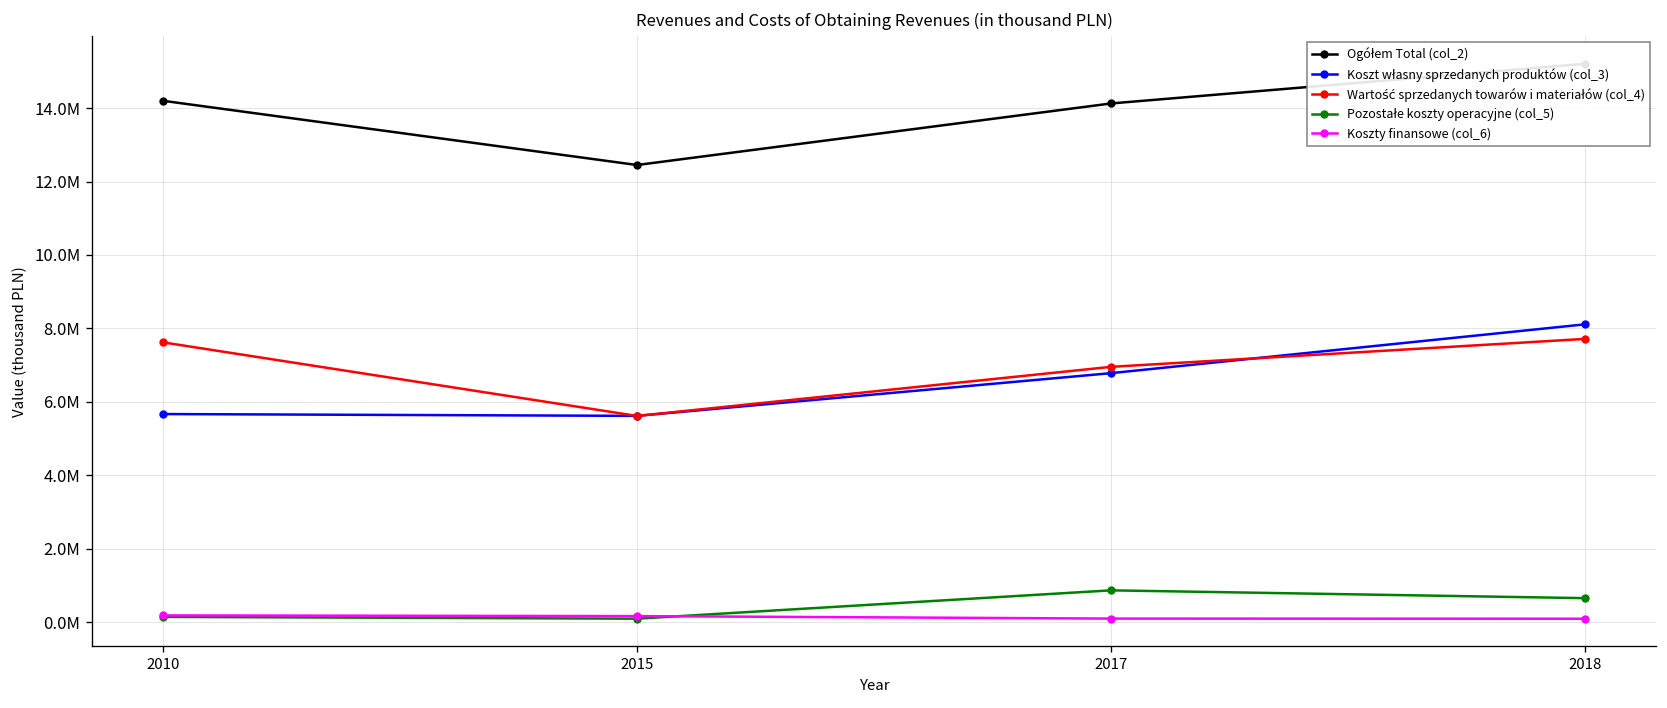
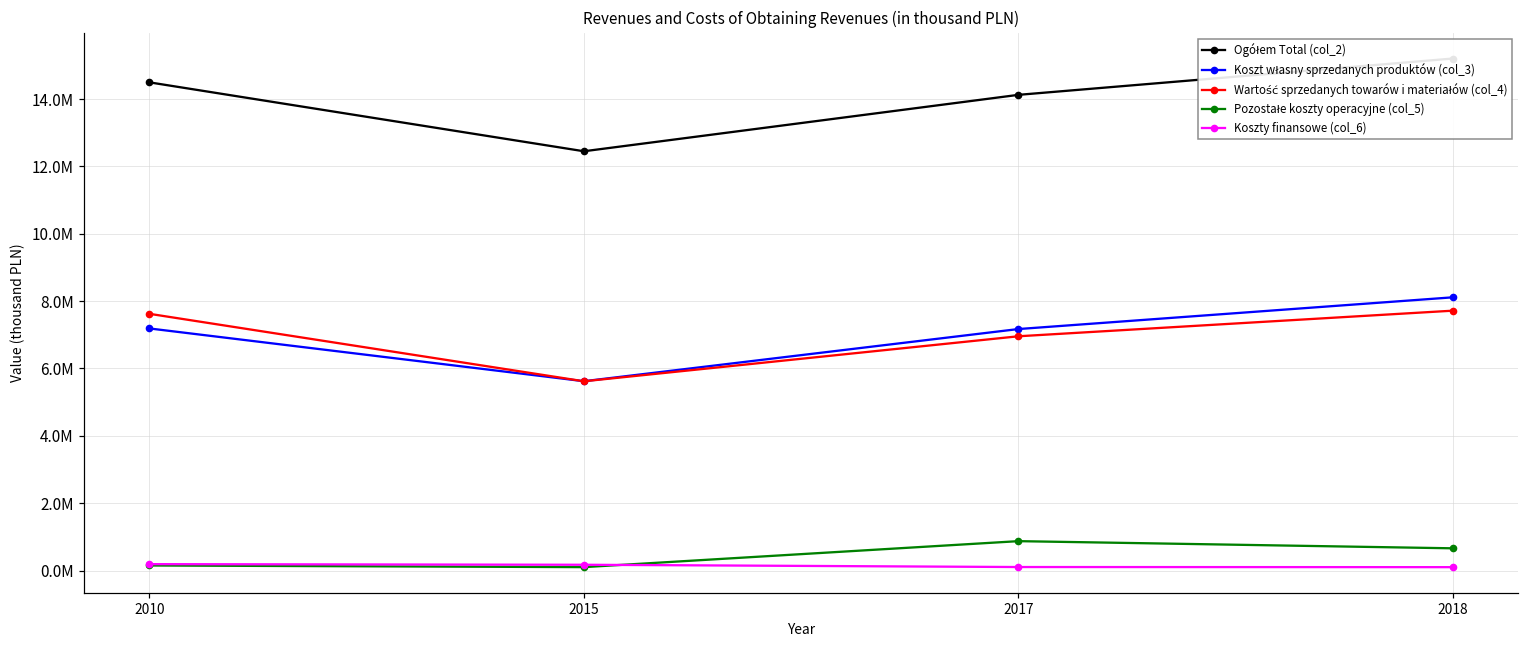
  {
    "Ogółem Total (col_2)": {
-     "2010": 14200000,
+     "2010": 14500000,
      "2015": 12400000,
      "2017": 14100000
    },
    "Koszt własny sprzedanych produktów (col_3)": {
-     "2010": 5700000,
-     "2017": 6800000,
+     "2010": 7200000,
+     "2017": 7200000,
      "2018": 8100000
    },
    "Wartość sprzedanych towarów i materiałów (col_4)": {
      "2010": 7600000,
      "2017": 7000000,
      "2018": 7700000
    },
    "Pozostałe koszty operacyjne (col_5)": {
      "2017": 900000,
      "2018": 700000
    },
    "Koszty finansowe (col_6)": {
      "2017": 100000,
      "2018": 100000
    }
  }
